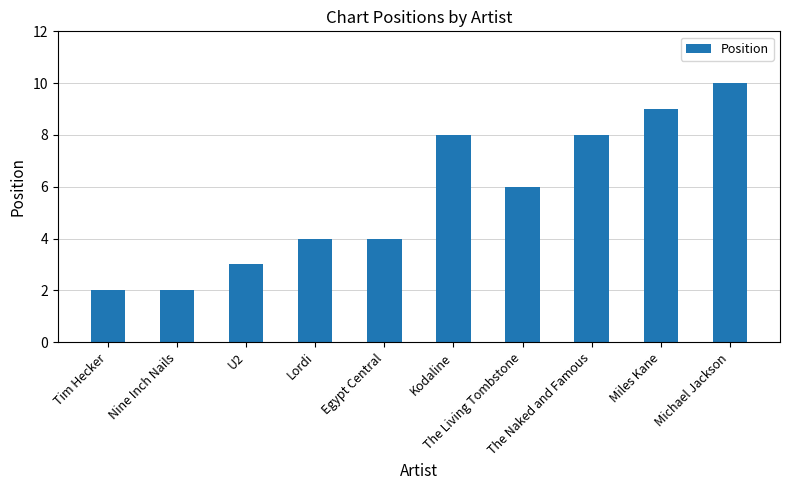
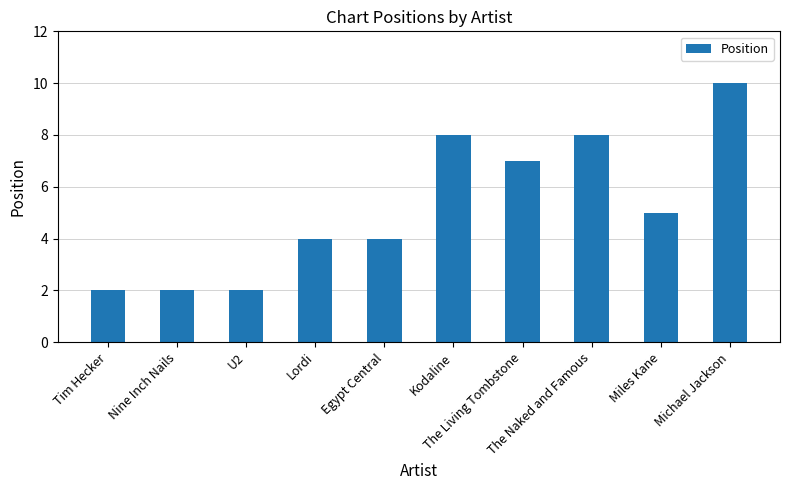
  {
    "Tim Hecker": 2,
    "Nine Inch Nails": 2,
-   "U2": 3,
+   "U2": 2,
    "Lordi": 4,
    "Egypt Central": 4,
    "Kodaline": 8,
-   "The Living Tombstone": 6,
+   "The Living Tombstone": 7,
    "The Naked and Famous": 8,
-   "Miles Kane": 9,
+   "Miles Kane": 5,
    "Michael Jackson": 10
  }
